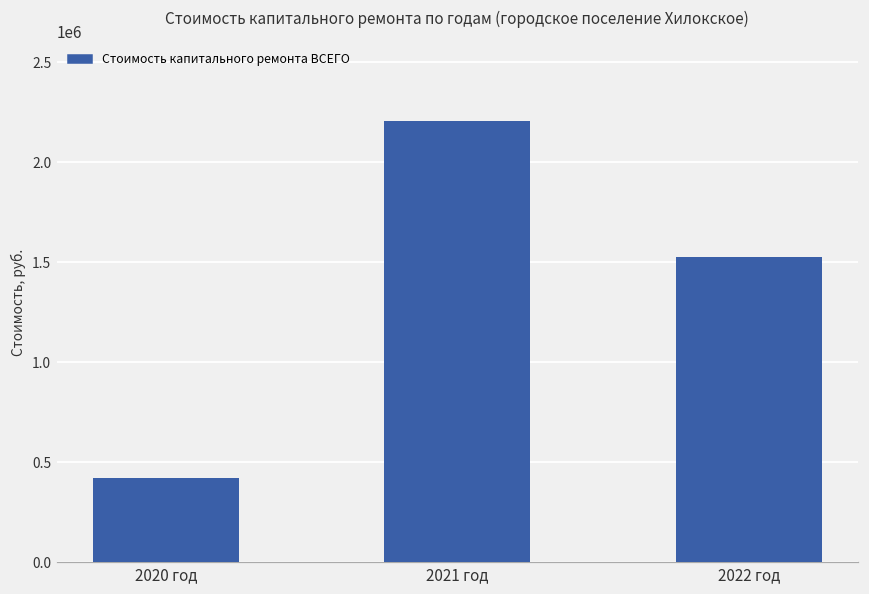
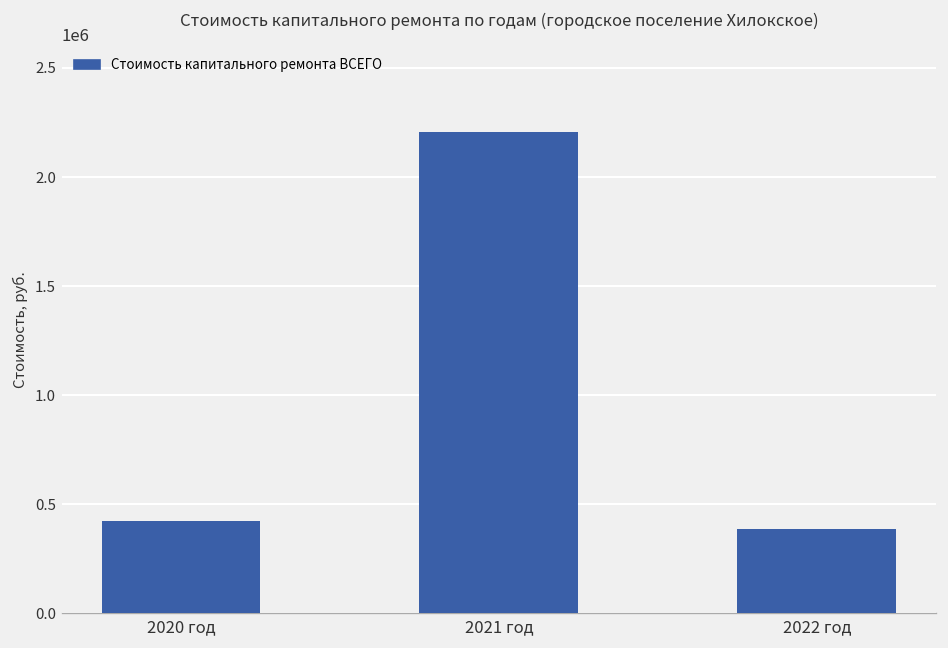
  {
    "2020 год": 420000,
    "2021 год": 2210000,
-   "2022 год": 1530000
+   "2022 год": 390000
  }
